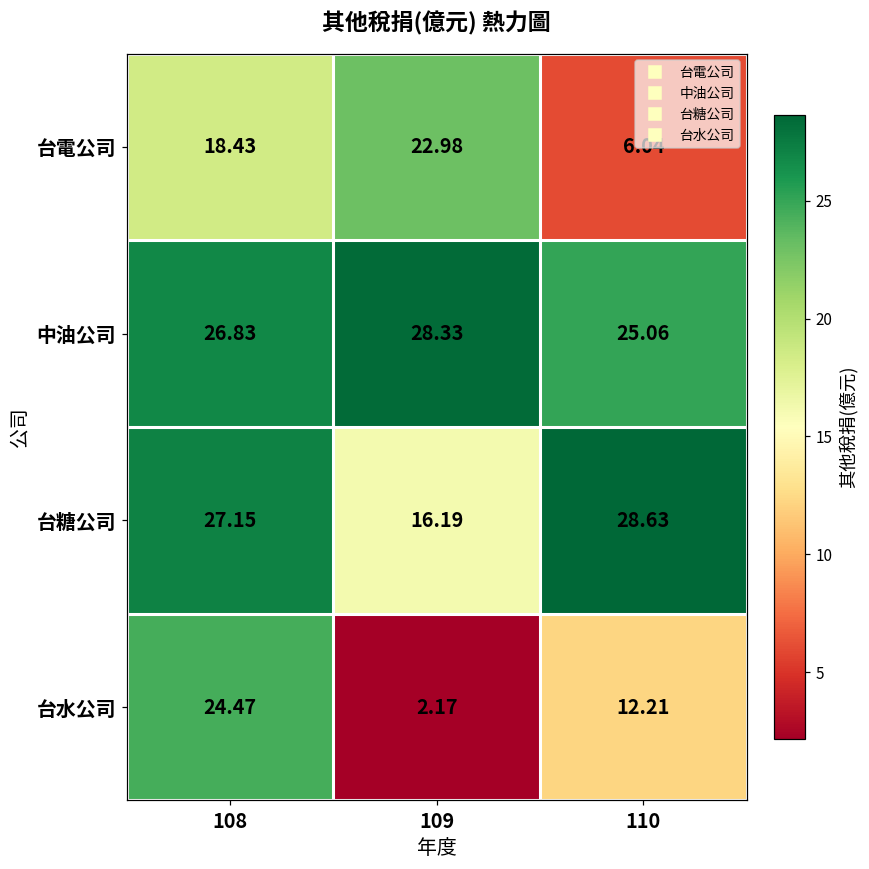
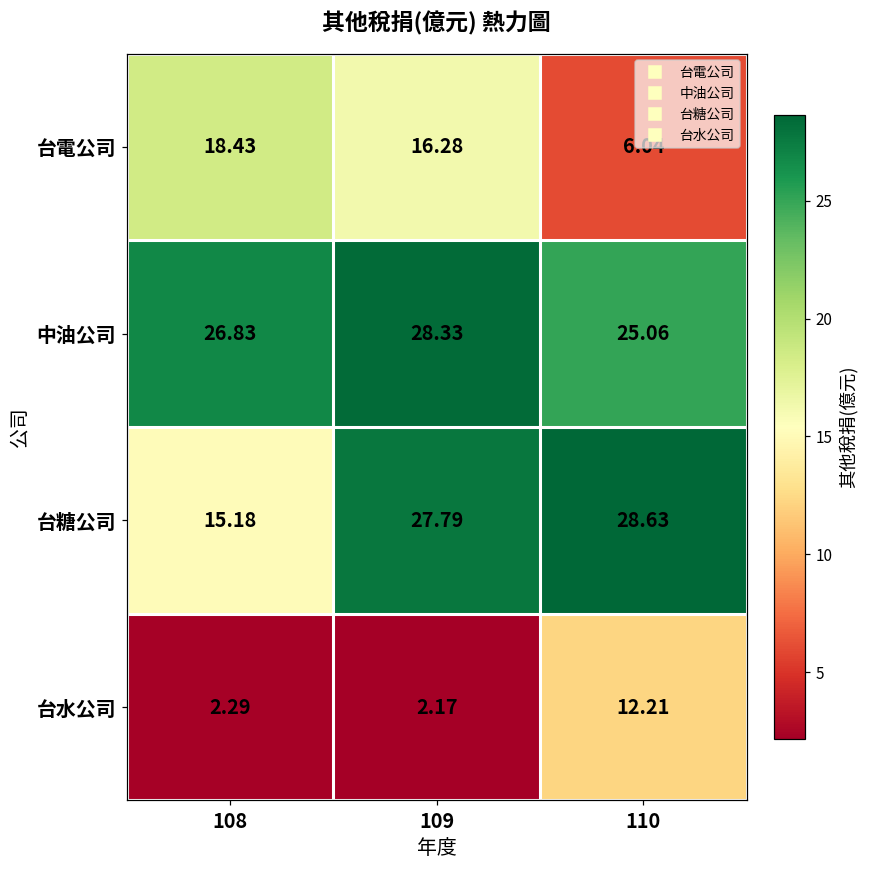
  {
    "台電公司": {
      "108": 18.43,
-     "109": 22.98
+     "109": 16.28
    },
    "中油公司": {
      "108": 26.83,
      "109": 28.33,
      "110": 25.06
    },
    "台糖公司": {
-     "108": 27.15,
-     "109": 16.19,
+     "108": 15.18,
+     "109": 27.79,
      "110": 28.63
    },
    "台水公司": {
-     "108": 24.47,
+     "108": 2.29,
      "109": 2.17,
      "110": 12.21
    }
  }
